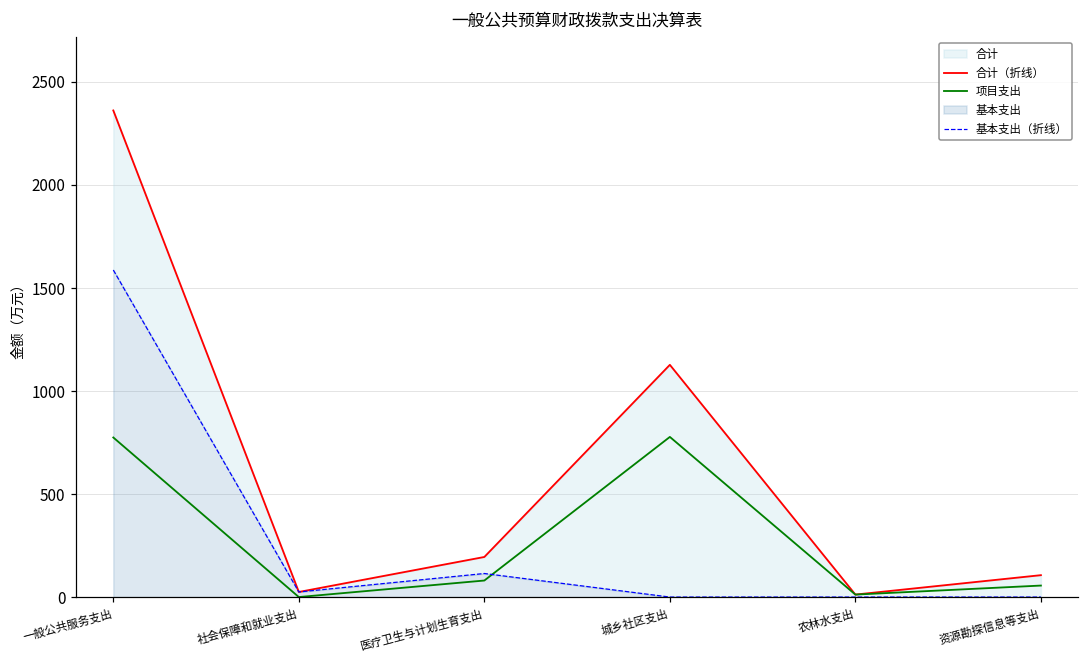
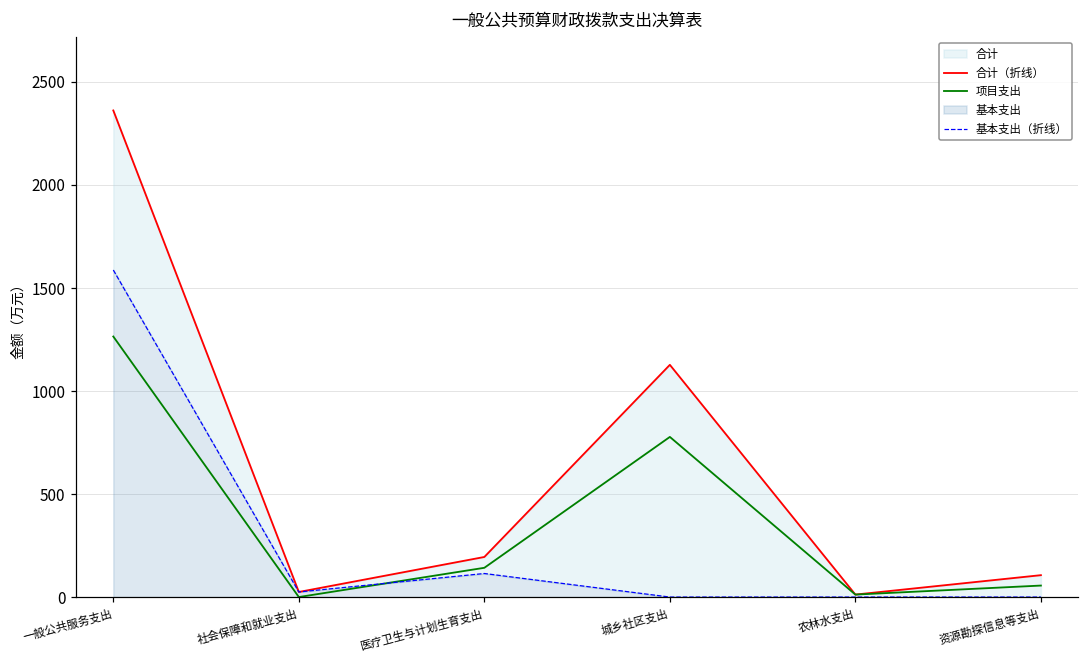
  {
    "项目支出": {
-     "一般公共服务支出": 770,
+     "一般公共服务支出": 1260,
      "社会保障和就业支出": 0,
-     "医疗卫生与计划生育支出": 80,
+     "医疗卫生与计划生育支出": 140,
      "城乡社区支出": 780,
      "资源勘探信息等支出": 60
    }
  }
